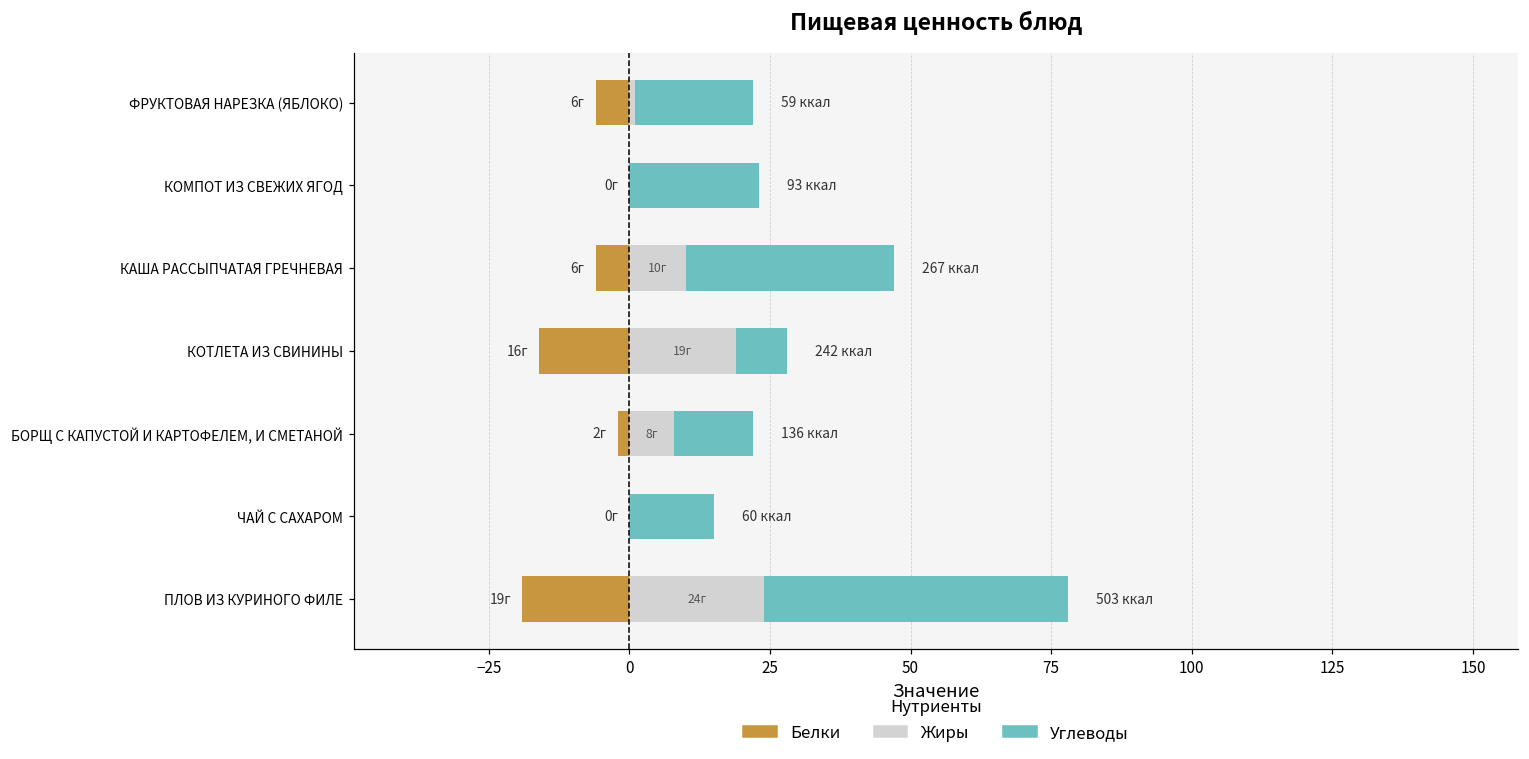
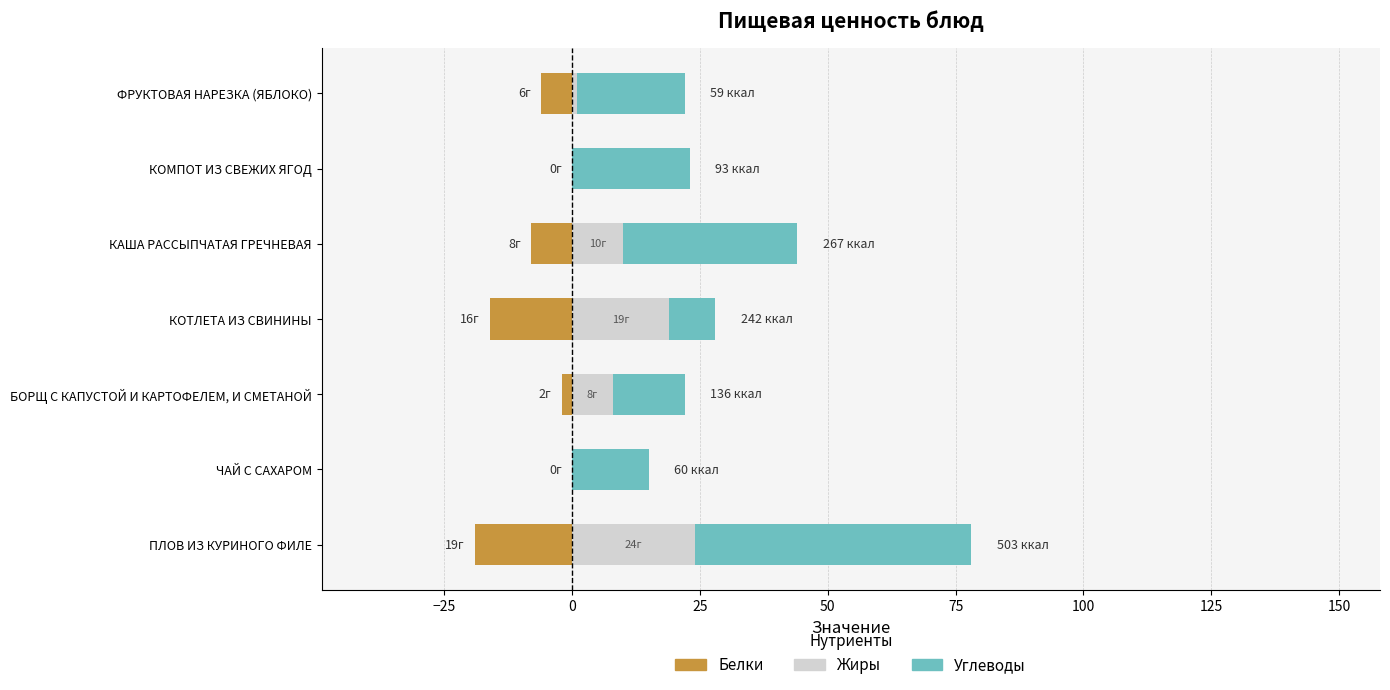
  {
    "Белки": {
      "КОМПОТ ИЗ СВЕЖИХ ЯГОД": "0г",
-     "КАША РАССЫПЧАТАЯ ГРЕЧНЕВАЯ": "6г",
+     "КАША РАССЫПЧАТАЯ ГРЕЧНЕВАЯ": "8г",
      "ЧАЙ С САХАРОМ": "0г"
    },
    "Жиры": {
      "КОМПОТ ИЗ СВЕЖИХ ЯГОД": "0г",
      "КАША РАССЫПЧАТАЯ ГРЕЧНЕВАЯ": "10г",
      "КОТЛЕТА ИЗ СВИНИНЫ": "19г",
      "БОРЩ С КАПУСТОЙ И КАРТОФЕЛЕМ, И СМЕТАНОЙ": "8г",
      "ЧАЙ С САХАРОМ": "0г",
      "ПЛОВ ИЗ КУРИНОГО ФИЛЕ": "24г"
    },
    "Углеводы": {
      "ФРУКТОВАЯ НАРЕЗКА (ЯБЛОКО)": "21",
      "КОМПОТ ИЗ СВЕЖИХ ЯГОД": "23",
-     "КАША РАССЫПЧАТАЯ ГРЕЧНЕВАЯ": "37",
+     "КАША РАССЫПЧАТАЯ ГРЕЧНЕВАЯ": "34",
      "КОТЛЕТА ИЗ СВИНИНЫ": "9",
      "БОРЩ С КАПУСТОЙ И КАРТОФЕЛЕМ, И СМЕТАНОЙ": "14",
      "ЧАЙ С САХАРОМ": "15",
      "ПЛОВ ИЗ КУРИНОГО ФИЛЕ": "54"
    }
  }
